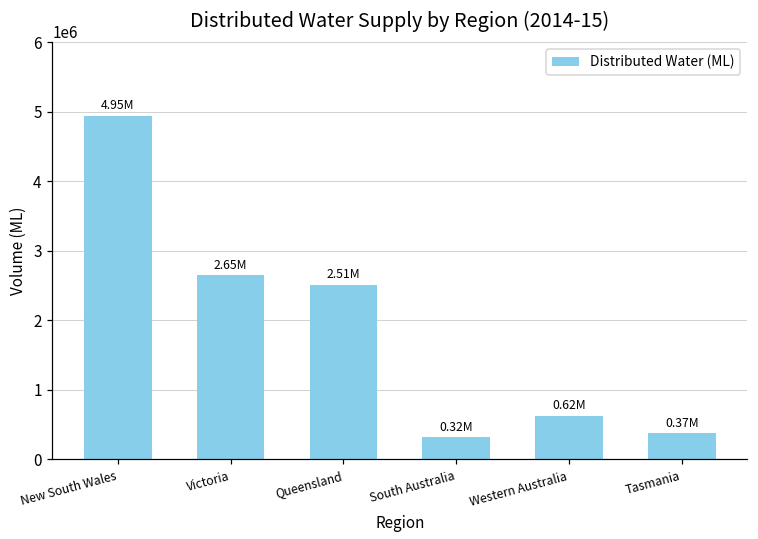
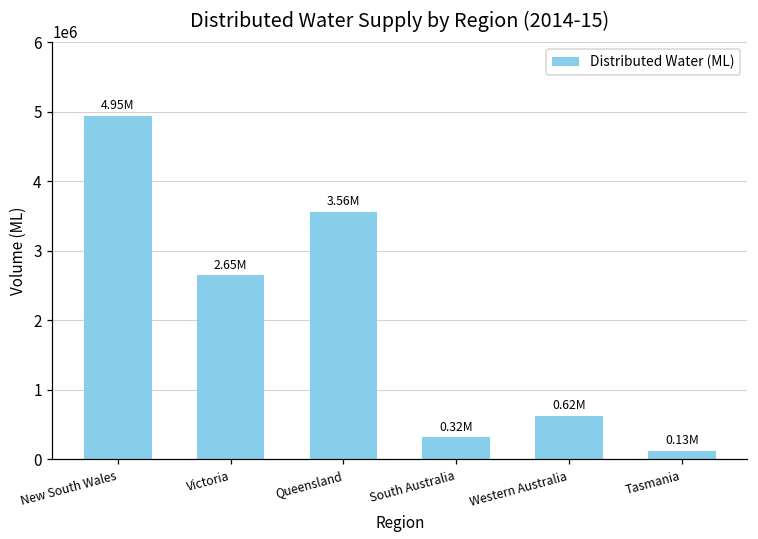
  {
    "New South Wales": "4.95M",
    "Victoria": "2.65M",
-   "Queensland": "2.51M",
+   "Queensland": "3.56M",
    "South Australia": "0.32M",
    "Western Australia": "0.62M",
-   "Tasmania": "0.37M"
+   "Tasmania": "0.13M"
  }
